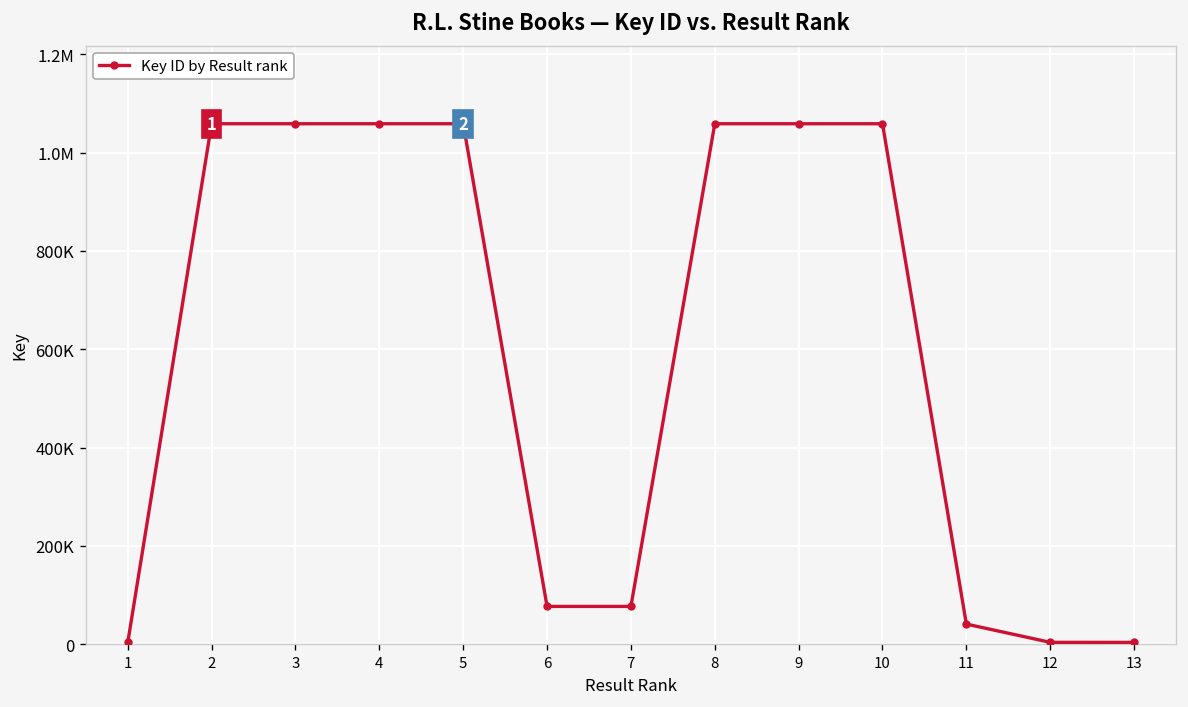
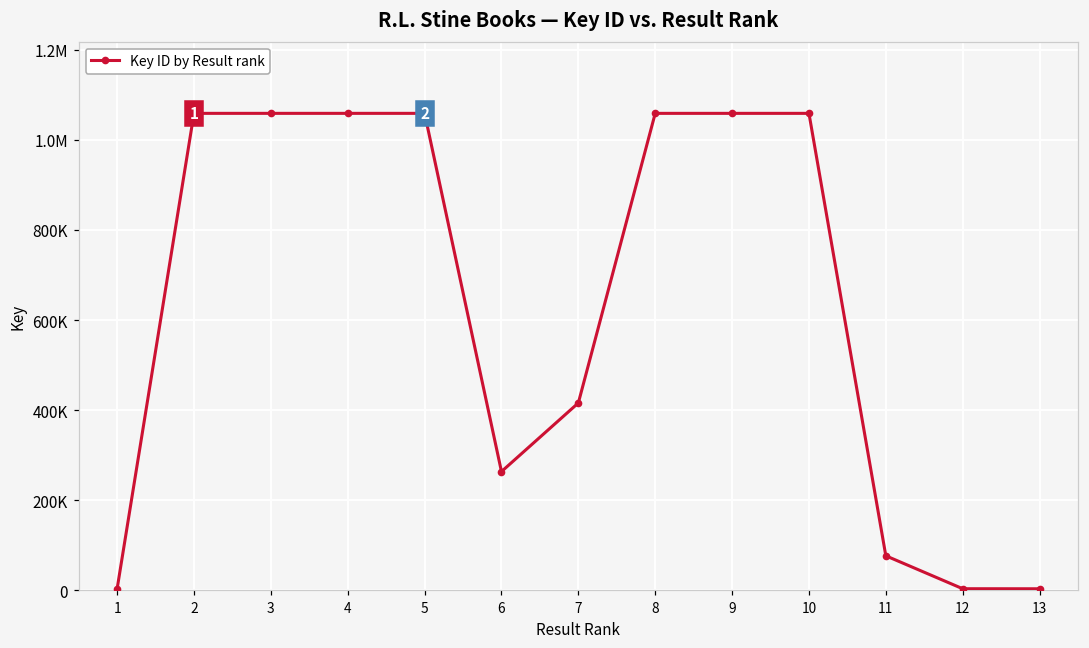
  {
    "1": 0,
    "3": 1060000,
    "4": 1060000,
-   "6": 80000,
-   "7": 80000,
+   "6": 260000,
+   "7": 420000,
    "8": 1060000,
    "9": 1060000,
    "10": 1060000,
-   "11": 40000,
+   "11": 80000,
    "12": 0,
    "13": 0
  }
